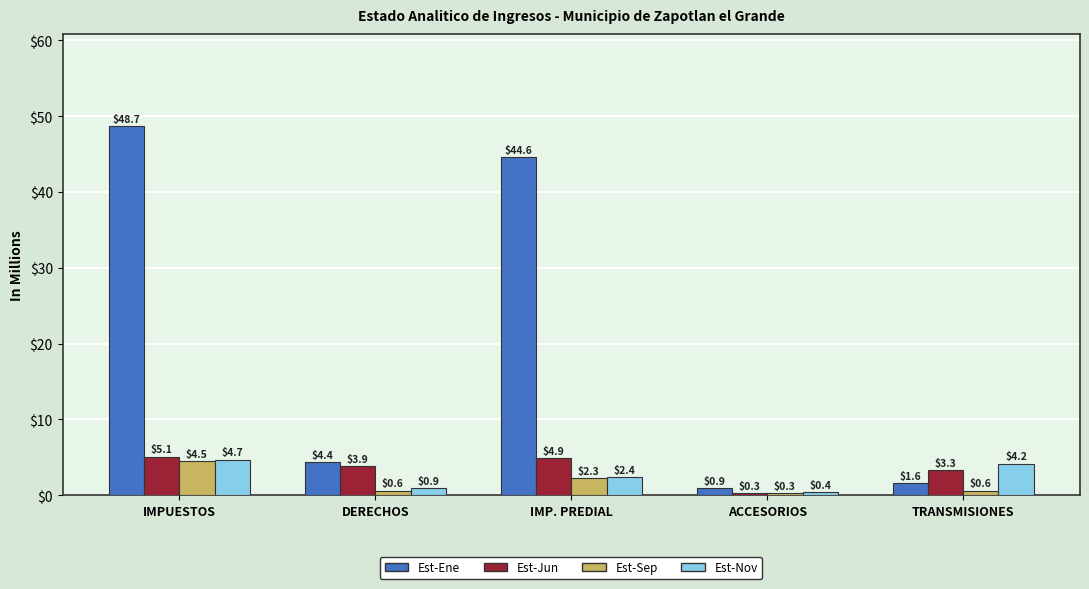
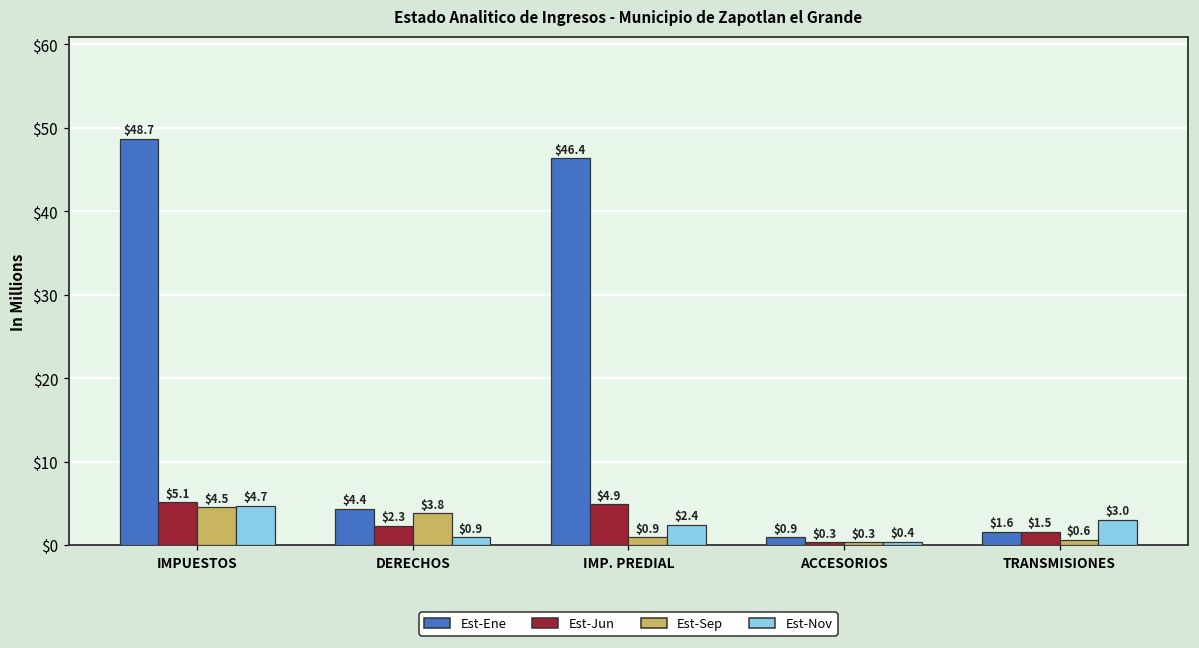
  {
    "Est-Ene": {
      "IMPUESTOS": "$48.7",
      "DERECHOS": "$4.4",
-     "IMP. PREDIAL": "$44.6",
+     "IMP. PREDIAL": "$46.4",
      "ACCESORIOS": "$0.9",
      "TRANSMISIONES": "$1.6"
    },
    "Est-Jun": {
      "IMPUESTOS": "$5.1",
-     "DERECHOS": "$3.9",
+     "DERECHOS": "$2.3",
      "IMP. PREDIAL": "$4.9",
      "ACCESORIOS": "$0.3",
-     "TRANSMISIONES": "$3.3"
+     "TRANSMISIONES": "$1.5"
    },
    "Est-Sep": {
      "IMPUESTOS": "$4.5",
-     "DERECHOS": "$0.6",
-     "IMP. PREDIAL": "$2.3",
+     "DERECHOS": "$3.8",
+     "IMP. PREDIAL": "$0.9",
      "ACCESORIOS": "$0.3",
      "TRANSMISIONES": "$0.6"
    },
    "Est-Nov": {
      "IMPUESTOS": "$4.7",
      "DERECHOS": "$0.9",
      "IMP. PREDIAL": "$2.4",
      "ACCESORIOS": "$0.4",
-     "TRANSMISIONES": "$4.2"
+     "TRANSMISIONES": "$3.0"
    }
  }
